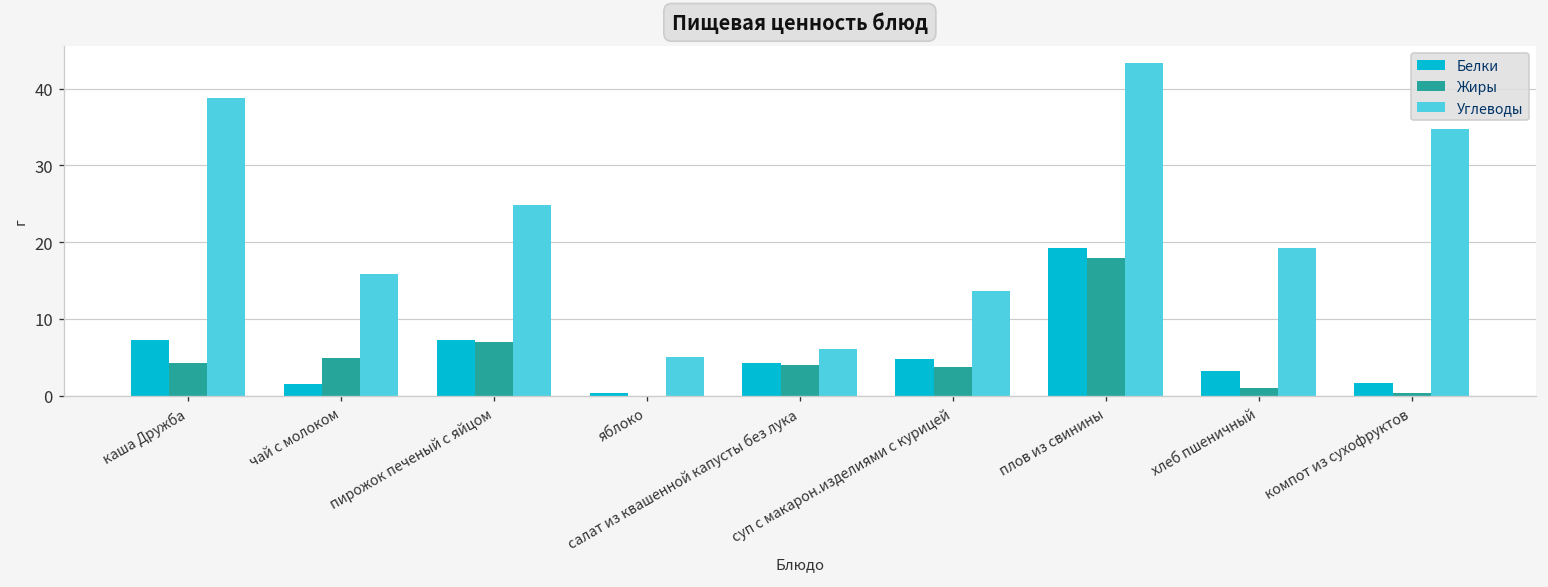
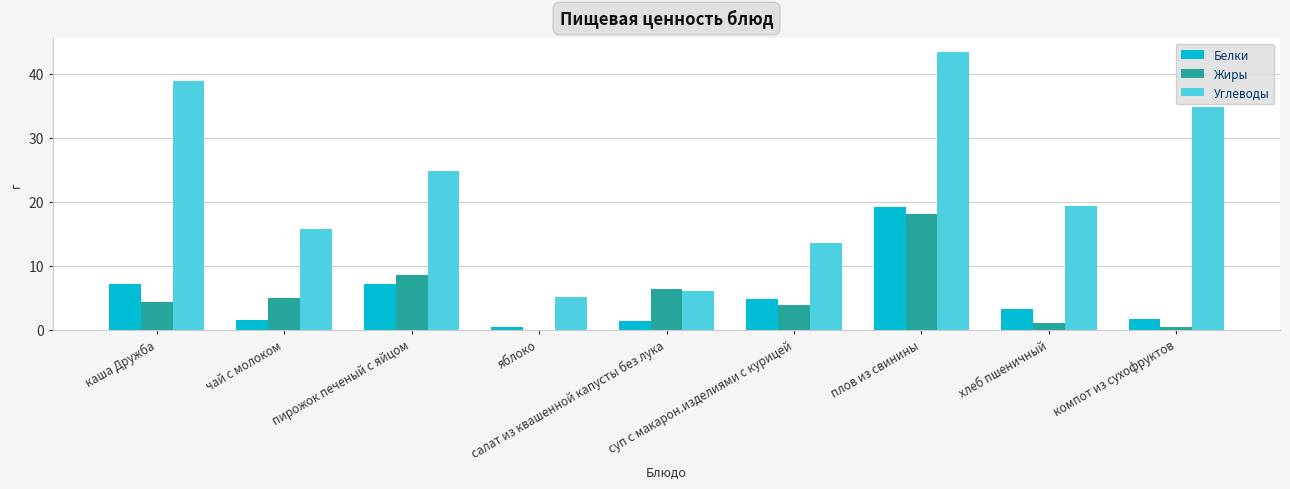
  {
    "Белки": {
      "каша Дружба": 7,
      "чай с молоком": 2,
      "пирожок печеный с яйцом": 7,
      "яблоко": 0,
-     "салат из квашенной капусты без лука": 4,
+     "салат из квашенной капусты без лука": 1,
      "суп с макарон.изделиями с курицей": 5,
      "плов из свинины": 19,
      "хлеб пшеничный": 3,
      "компот из сухофруктов": 2
    },
    "Жиры": {
      "каша Дружба": 4,
      "чай с молоком": 5,
-     "пирожок печеный с яйцом": 7,
+     "пирожок печеный с яйцом": 9,
      "яблоко": 0,
-     "салат из квашенной капусты без лука": 4,
+     "салат из квашенной капусты без лука": 6,
      "суп с макарон.изделиями с курицей": 4,
      "плов из свинины": 18,
      "хлеб пшеничный": 1,
      "компот из сухофруктов": 0
    },
    "Углеводы": {
      "каша Дружба": 39,
      "чай с молоком": 16,
      "пирожок печеный с яйцом": 25,
      "яблоко": 5,
      "салат из квашенной капусты без лука": 6,
      "суп с макарон.изделиями с курицей": 14,
      "плов из свинины": 43,
      "хлеб пшеничный": 19,
      "компот из сухофруктов": 35
    }
  }
